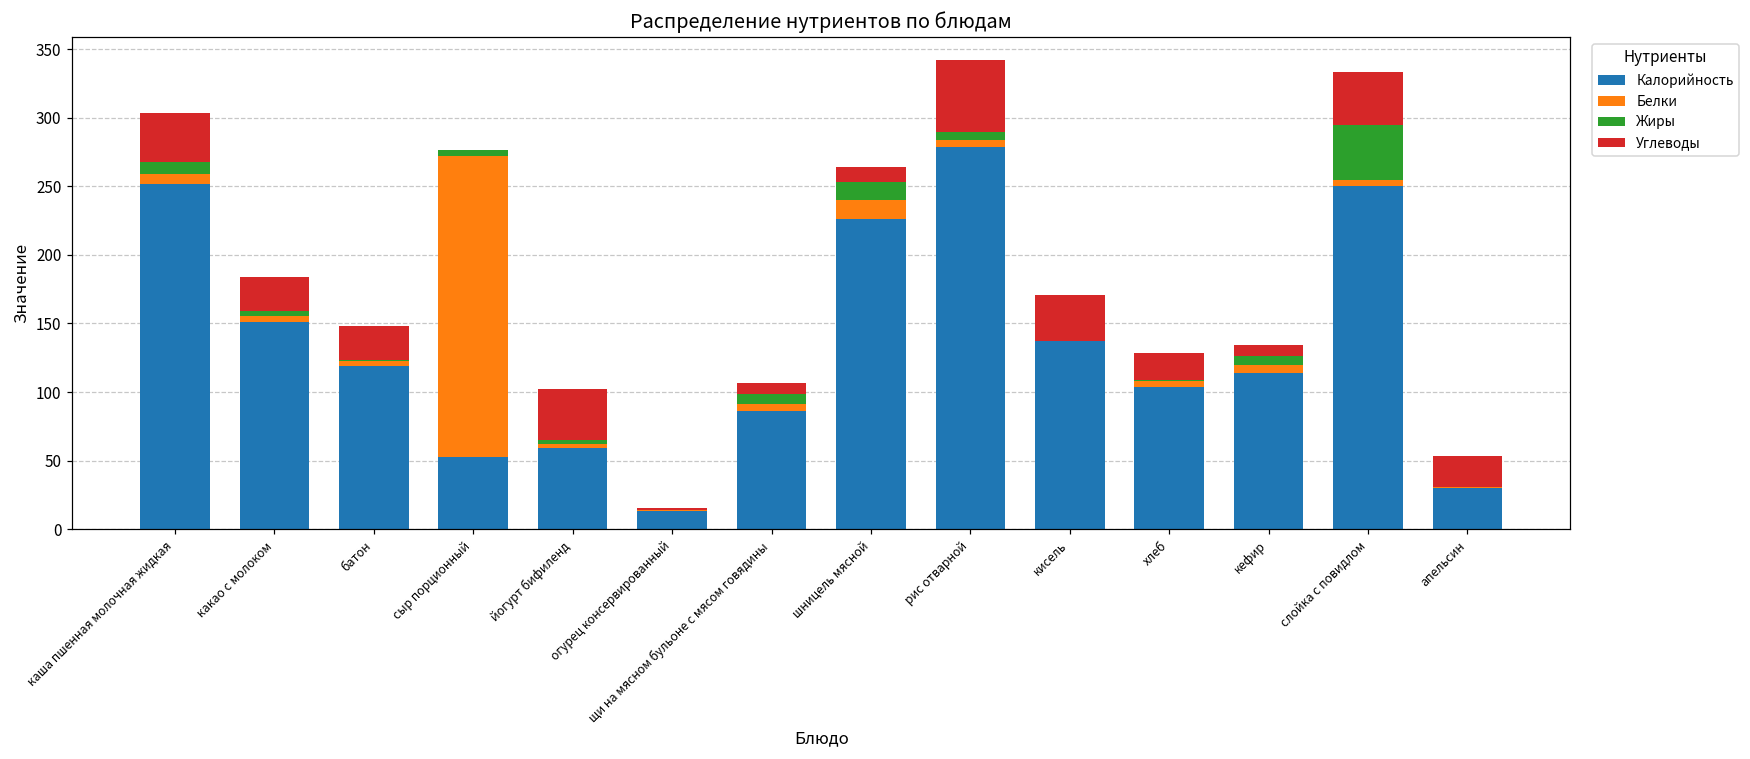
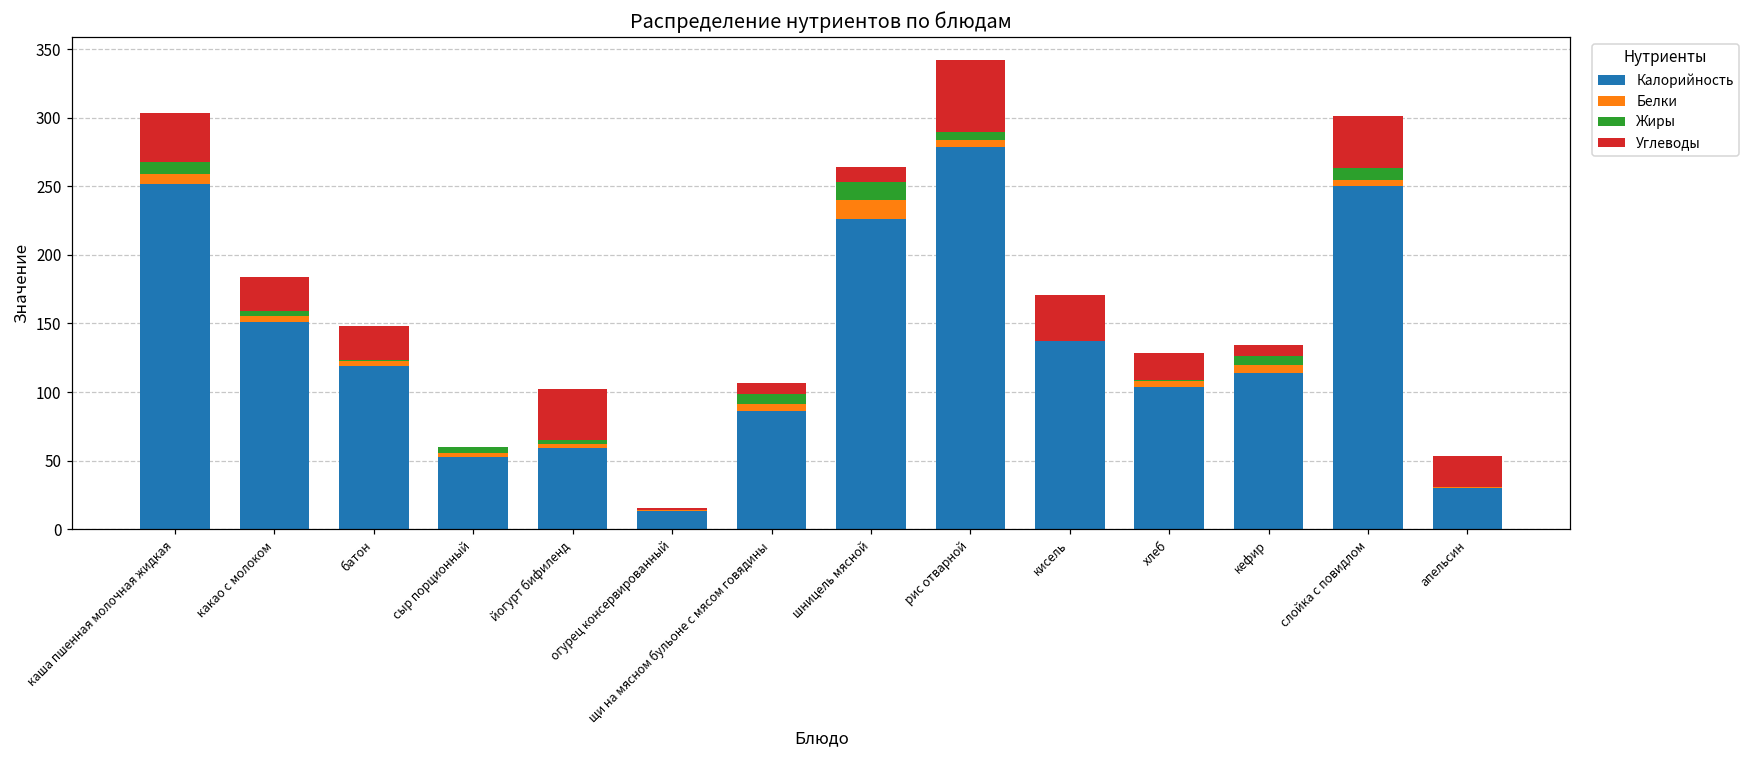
  {
    "Калорийность": {
      "каша пшенная молочная жидкая": 252,
      "какао с молоком": 151,
      "батон": 119,
      "сыр порционный": 53,
      "йогурт бифиленд": 59,
      "огурец консервированный": 13,
      "щи на мясном бульоне с мясом говядины": 86,
      "шницель мясной": 226,
      "рис отварной": 279,
      "кисель": 137,
      "хлеб": 104,
      "кефир": 114,
      "слойка с повидлом": 250,
      "апельсин": 30
    },
    "Белки": {
      "каша пшенная молочная жидкая": 7,
      "какао с молоком": 4,
      "батон": 4,
-     "сыр порционный": 219,
+     "сыр порционный": 3,
      "йогурт бифиленд": 3,
      "щи на мясном бульоне с мясом говядины": 5,
      "шницель мясной": 14,
      "рис отварной": 5,
      "хлеб": 4,
      "кефир": 6,
      "слойка с повидлом": 5
    },
    "Жиры": {
      "каша пшенная молочная жидкая": 9,
      "какао с молоком": 4,
      "сыр порционный": 4,
      "йогурт бифиленд": 3,
      "щи на мясном бульоне с мясом говядины": 8,
      "шницель мясной": 13,
      "рис отварной": 6,
      "кефир": 6,
-     "слойка с повидлом": 40
+     "слойка с повидлом": 9
    },
    "Углеводы": {
      "каша пшенная молочная жидкая": 36,
      "какао с молоком": 25,
      "батон": 25,
      "сыр порционный": 0,
      "йогурт бифиленд": 37,
      "щи на мясном бульоне с мясом говядины": 8,
      "шницель мясной": 10,
      "рис отварной": 52,
      "кисель": 34,
      "хлеб": 20,
      "кефир": 8,
      "слойка с повидлом": 38,
      "апельсин": 22
    }
  }
